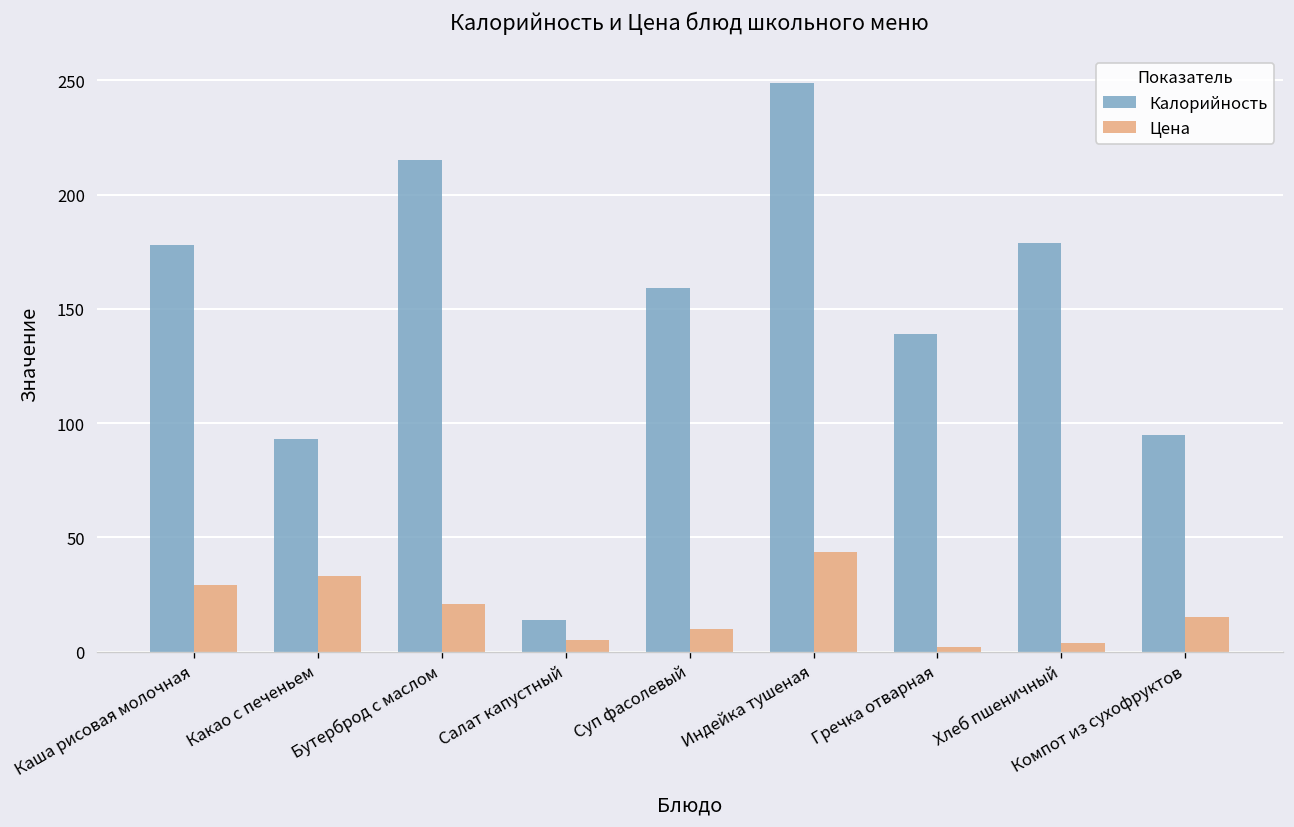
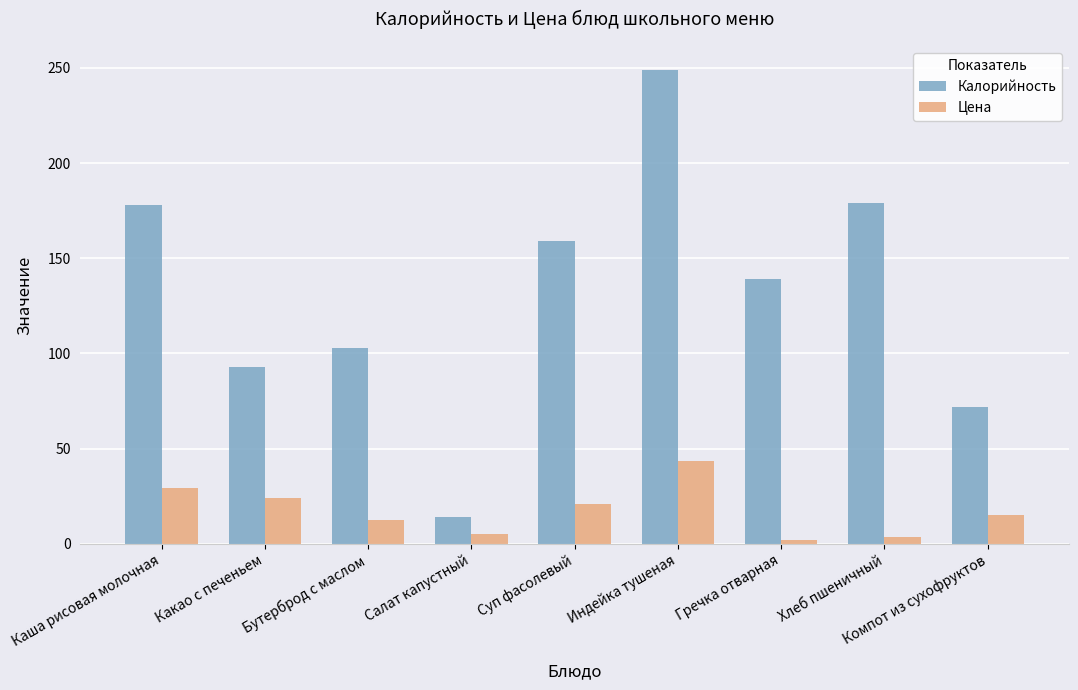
  {
    "Калорийность": {
      "Каша рисовая молочная": 178,
      "Какао с печеньем": 93,
-     "Бутерброд с маслом": 215,
+     "Бутерброд с маслом": 103,
      "Салат капустный": 14,
      "Суп фасолевый": 159,
      "Индейка тушеная": 249,
      "Гречка отварная": 139,
      "Хлеб пшеничный": 179,
-     "Компот из сухофруктов": 95
+     "Компот из сухофруктов": 72
    },
    "Цена": {
      "Каша рисовая молочная": 29,
-     "Какао с печеньем": 33,
-     "Бутерброд с маслом": 21,
+     "Какао с печеньем": 24,
+     "Бутерброд с маслом": 13,
      "Салат капустный": 5,
-     "Суп фасолевый": 10,
+     "Суп фасолевый": 21,
      "Индейка тушеная": 44,
      "Гречка отварная": 2,
      "Хлеб пшеничный": 4,
      "Компот из сухофруктов": 15
    }
  }
